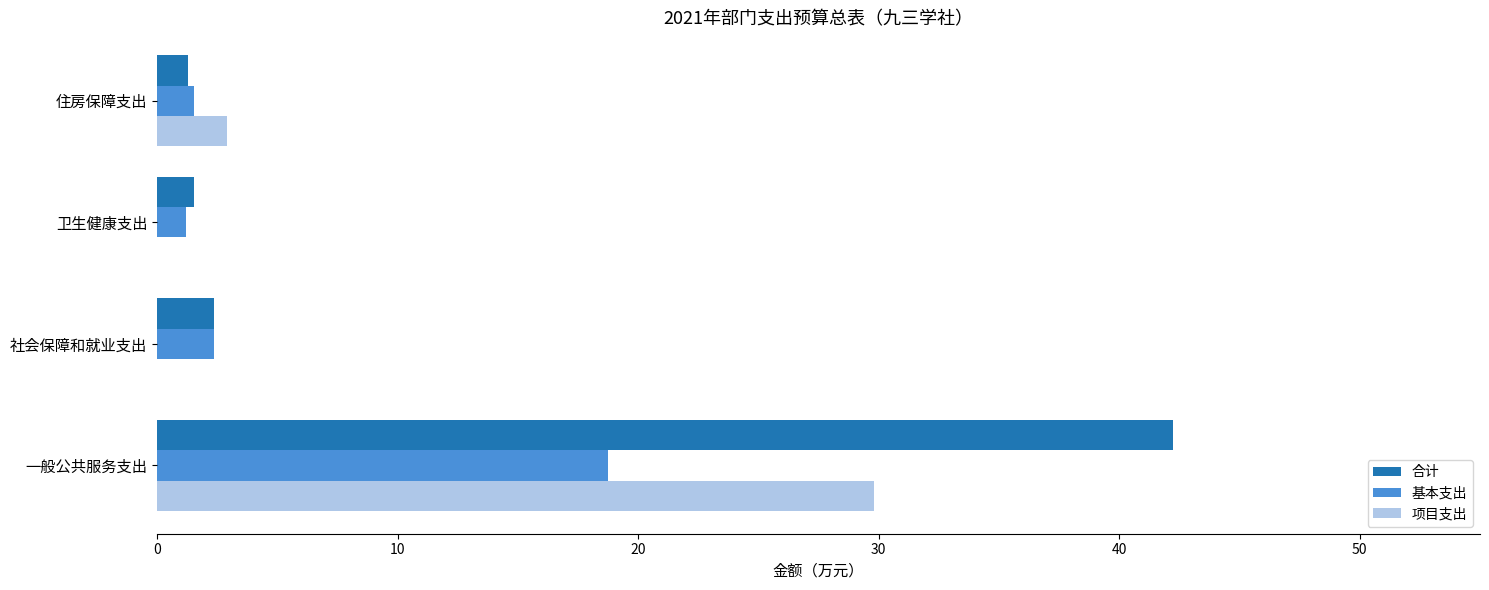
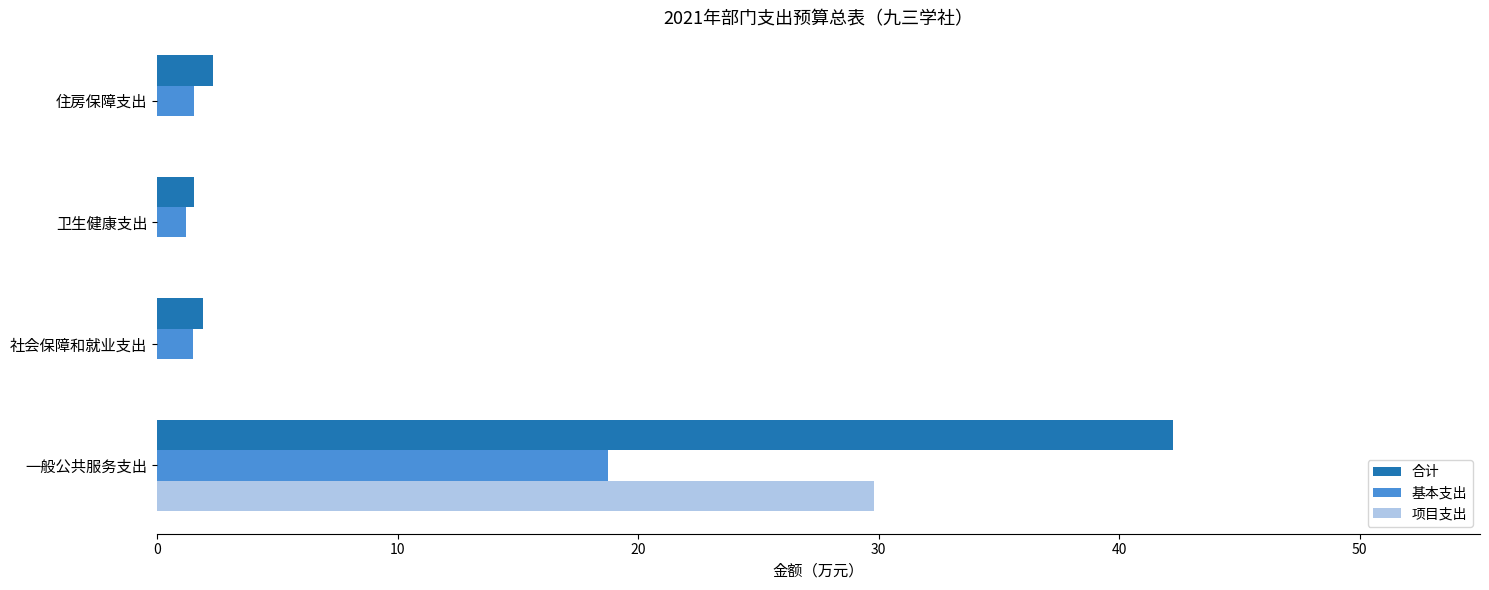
  {
    "合计": {
-     "住房保障支出": 1.3,
+     "住房保障支出": 2.3,
      "卫生健康支出": 1.6,
-     "社会保障和就业支出": 2.4,
+     "社会保障和就业支出": 1.9,
      "一般公共服务支出": 42.3
    },
    "基本支出": {
      "住房保障支出": 1.5,
      "卫生健康支出": 1.2,
-     "社会保障和就业支出": 2.4,
+     "社会保障和就业支出": 1.5,
      "一般公共服务支出": 18.8
    },
    "项目支出": {
-     "住房保障支出": 2.9,
+     "住房保障支出": 0.0,
      "卫生健康支出": 0.0,
      "社会保障和就业支出": 0.0,
      "一般公共服务支出": 29.8
    }
  }
